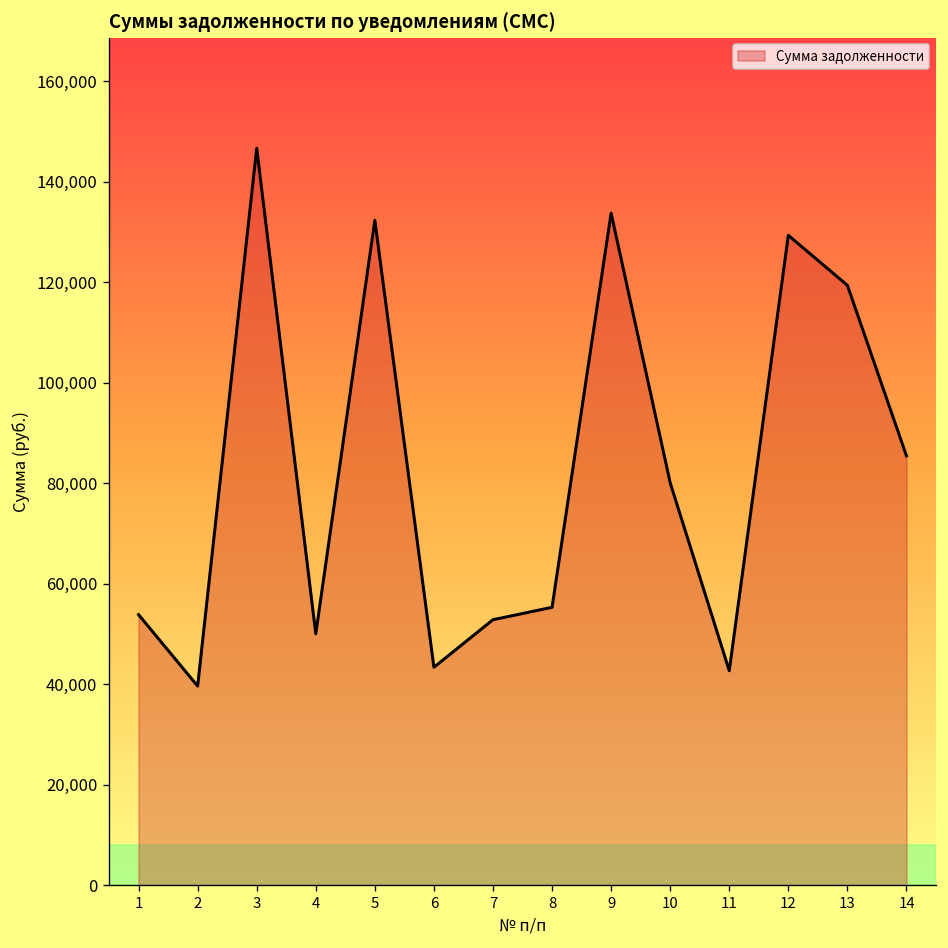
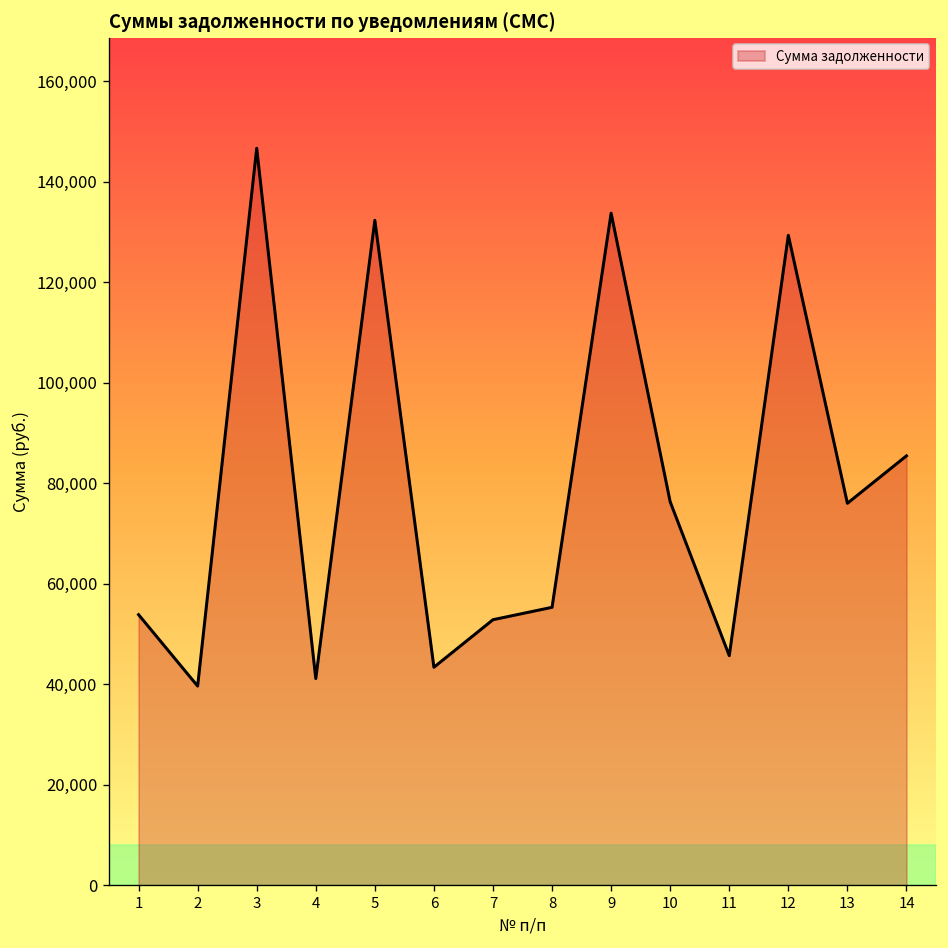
  {
    "1": "54,000",
    "2": "40,000",
    "3": "147,000",
-   "4": "50,000",
+   "4": "41,000",
    "5": "132,000",
    "6": "43,000",
    "7": "53,000",
    "8": "55,000",
    "9": "134,000",
-   "10": "80,000",
-   "11": "43,000",
+   "10": "76,000",
+   "11": "46,000",
    "12": "129,000",
-   "13": "119,000",
+   "13": "76,000",
    "14": "85,000"
  }
